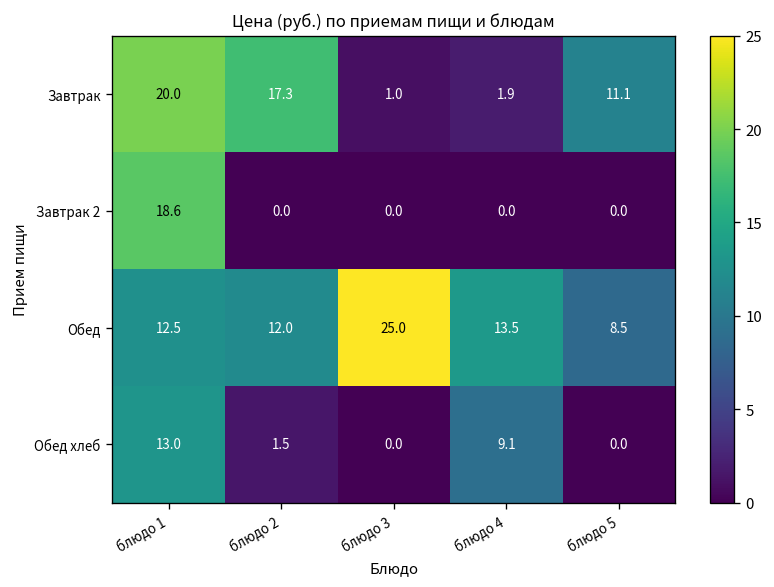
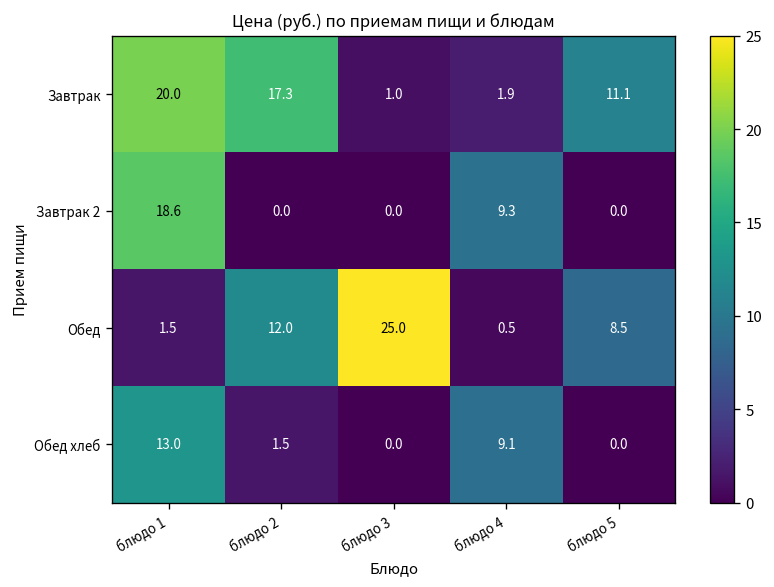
  {
    "Завтрак": {
      "блюдо 1": 20.0,
      "блюдо 2": 17.3,
      "блюдо 3": 1.0,
      "блюдо 4": 1.9,
      "блюдо 5": 11.1
    },
    "Завтрак 2": {
      "блюдо 1": 18.6,
      "блюдо 2": 0.0,
      "блюдо 3": 0.0,
-     "блюдо 4": 0.0,
+     "блюдо 4": 9.3,
      "блюдо 5": 0.0
    },
    "Обед": {
-     "блюдо 1": 12.5,
+     "блюдо 1": 1.5,
      "блюдо 2": 12.0,
      "блюдо 3": 25.0,
-     "блюдо 4": 13.5,
+     "блюдо 4": 0.5,
      "блюдо 5": 8.5
    },
    "Обед хлеб": {
      "блюдо 1": 13.0,
      "блюдо 2": 1.5,
      "блюдо 3": 0.0,
      "блюдо 4": 9.1,
      "блюдо 5": 0.0
    }
  }
